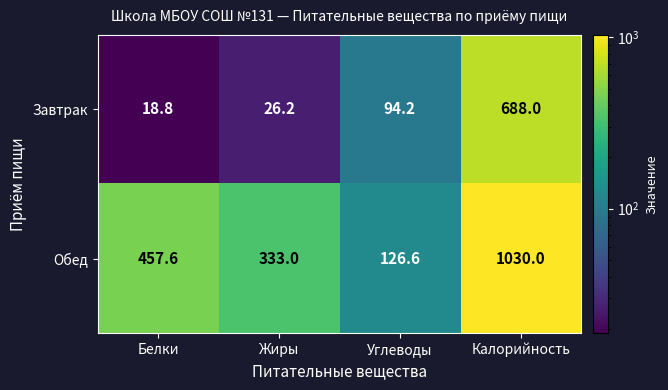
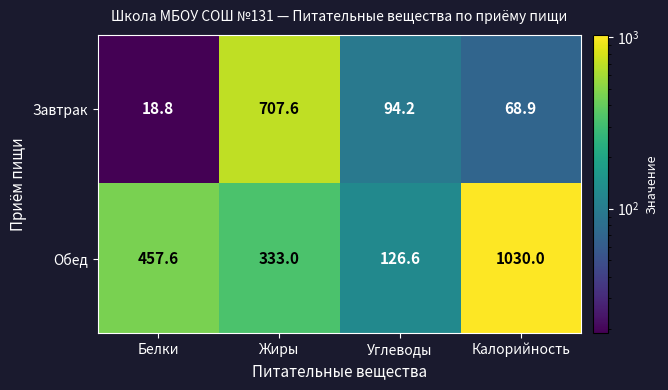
  {
    "Завтрак": {
      "Белки": 18.8,
-     "Жиры": 26.2,
+     "Жиры": 707.6,
      "Углеводы": 94.2,
-     "Калорийность": 688.0
+     "Калорийность": 68.9
    },
    "Обед": {
      "Белки": 457.6,
      "Жиры": 333.0,
      "Углеводы": 126.6,
      "Калорийность": 1030.0
    }
  }
